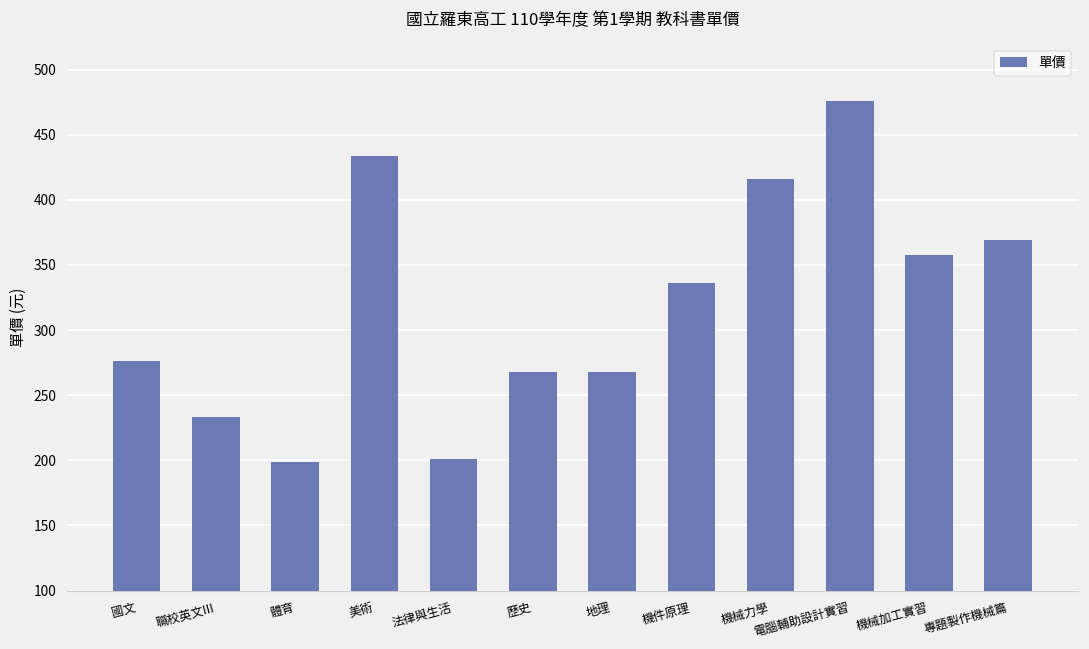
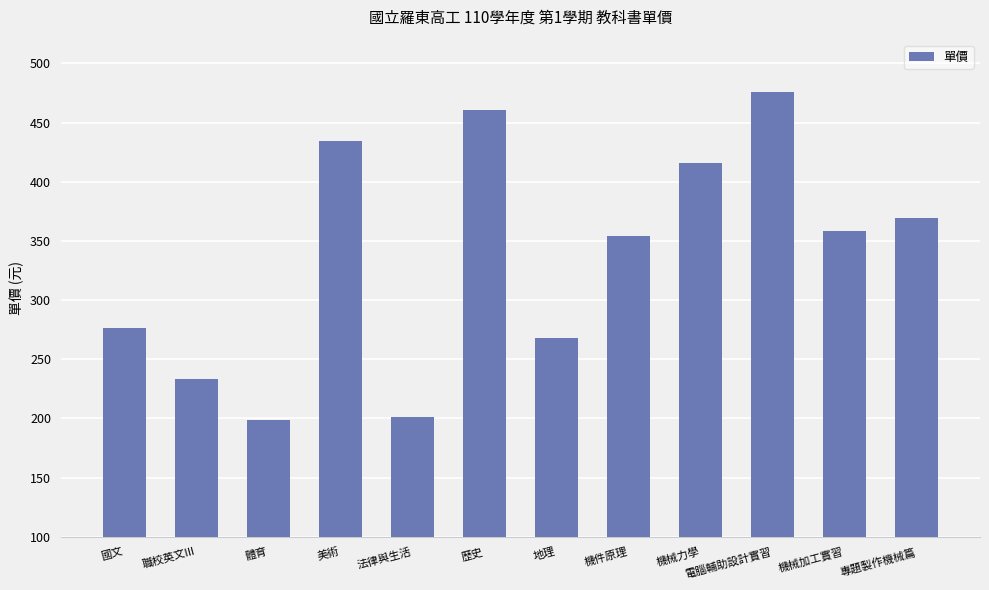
  {
    "國文": 276,
    "職校英文III": 233,
    "體育": 199,
    "美術": 434,
    "法律與生活": 201,
-   "歷史": 268,
+   "歷史": 461,
    "地理": 268,
-   "機件原理": 336,
+   "機件原理": 354,
    "機械力學": 416,
    "電腦輔助設計實習": 476,
    "機械加工實習": 358,
    "專題製作機械篇": 369
  }
